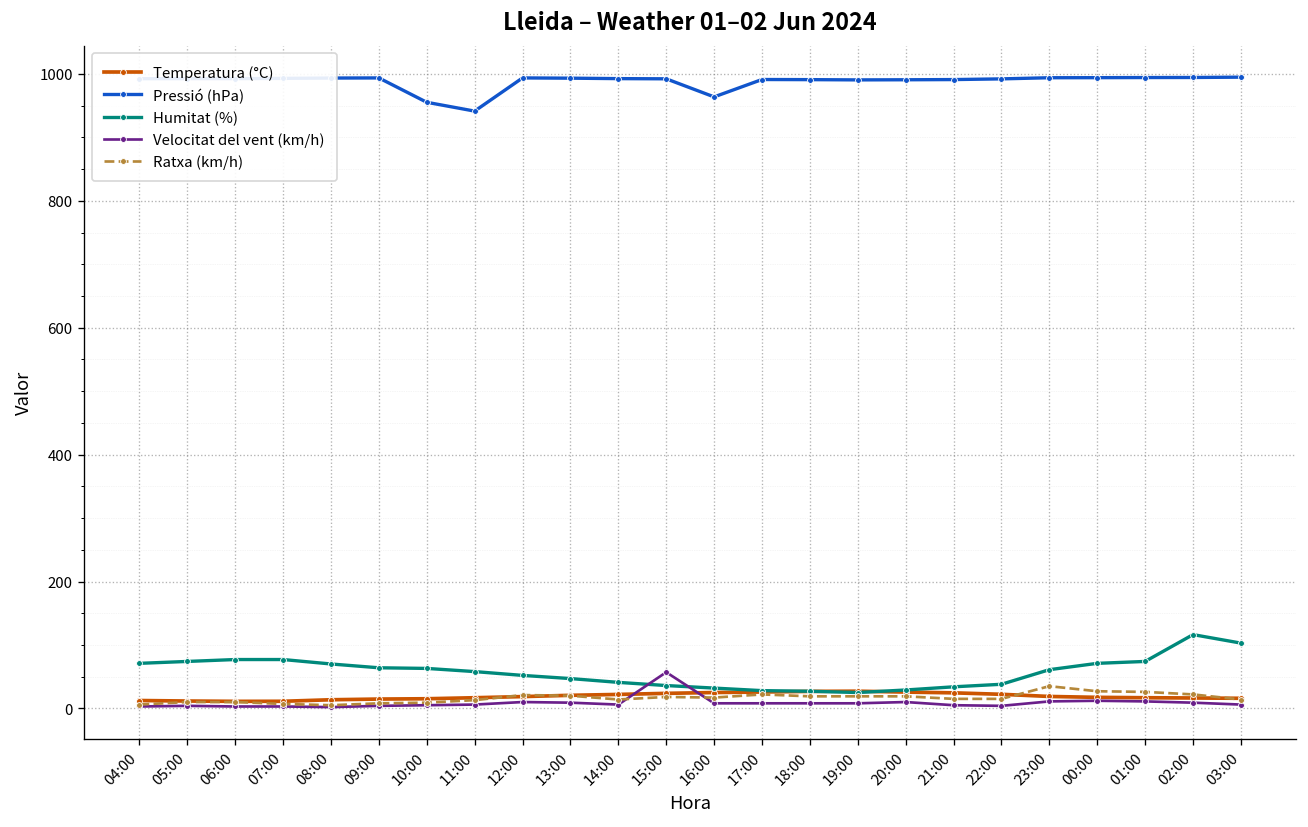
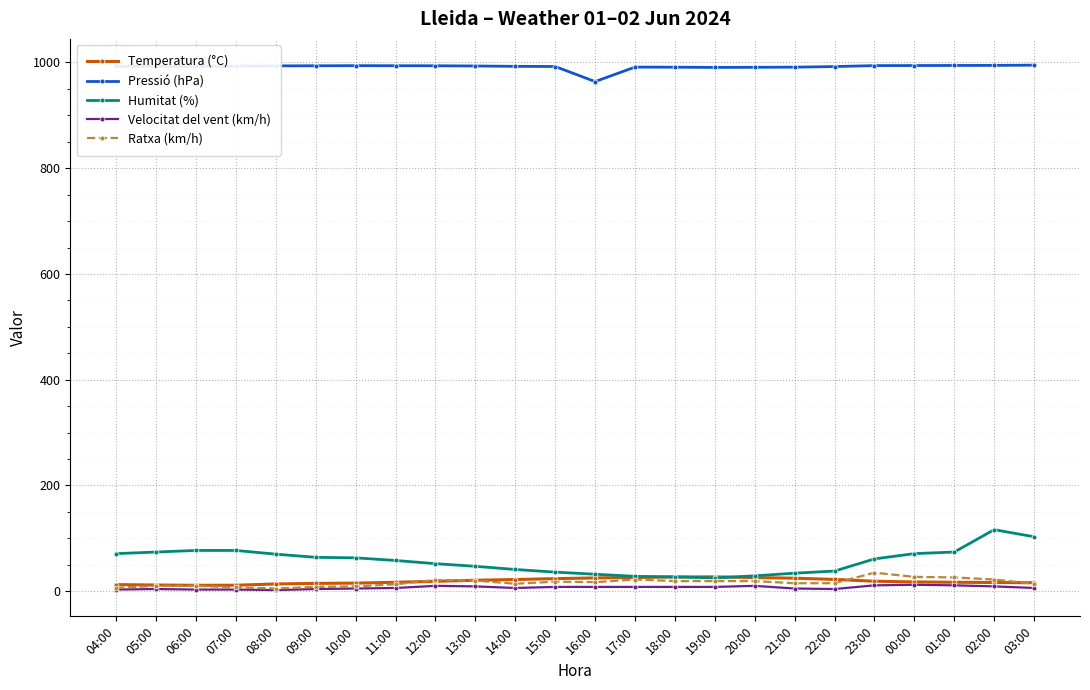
  {
    "Temperatura (°C)": {
      "04:00": 10,
      "08:00": 10,
      "09:00": 10,
      "10:00": 20,
      "14:00": 20,
      "15:00": 20,
      "16:00": 30,
      "21:00": 20,
      "22:00": 20,
      "23:00": 20,
      "00:00": 20,
      "01:00": 20,
      "02:00": 20
    },
    "Pressió (hPa)": {
      "09:00": 990,
-     "10:00": 960,
-     "11:00": 940,
+     "10:00": 990,
+     "11:00": 990,
      "12:00": 990,
      "13:00": 990,
      "14:00": 990,
      "15:00": 990,
      "16:00": 960,
      "17:00": 990,
      "18:00": 990,
      "19:00": 990,
      "20:00": 990,
      "21:00": 990,
      "22:00": 990,
      "23:00": 990,
      "00:00": 990,
      "01:00": 990,
      "02:00": 990,
      "03:00": 1000
    },
    "Humitat (%)": {
      "04:00": 70,
      "05:00": 70,
      "06:00": 80,
      "07:00": 80,
      "08:00": 70,
      "09:00": 60,
      "10:00": 60,
      "11:00": 60,
      "12:00": 50,
      "13:00": 50,
      "14:00": 40,
      "15:00": 40,
      "16:00": 30,
      "21:00": 30,
      "22:00": 40,
      "23:00": 60,
      "00:00": 70,
      "01:00": 70,
      "02:00": 120,
      "03:00": 100
    },
    "Velocitat del vent (km/h)": {
      "05:00": 0,
      "06:00": 0,
      "11:00": 10,
      "12:00": 10,
      "13:00": 10,
      "14:00": 10,
-     "15:00": 60,
+     "15:00": 10,
      "16:00": 10,
      "17:00": 10,
      "18:00": 10,
      "19:00": 10,
      "20:00": 10,
      "21:00": 10,
      "22:00": 0,
      "23:00": 10,
      "00:00": 10,
      "01:00": 10,
      "02:00": 10,
      "03:00": 10
    },
    "Ratxa (km/h)": {
      "14:00": 10,
      "15:00": 20,
      "16:00": 20,
      "18:00": 20,
      "19:00": 20,
      "20:00": 20,
      "21:00": 20,
      "22:00": 20,
      "23:00": 40,
      "00:00": 30,
      "01:00": 30,
      "02:00": 20
    }
  }
